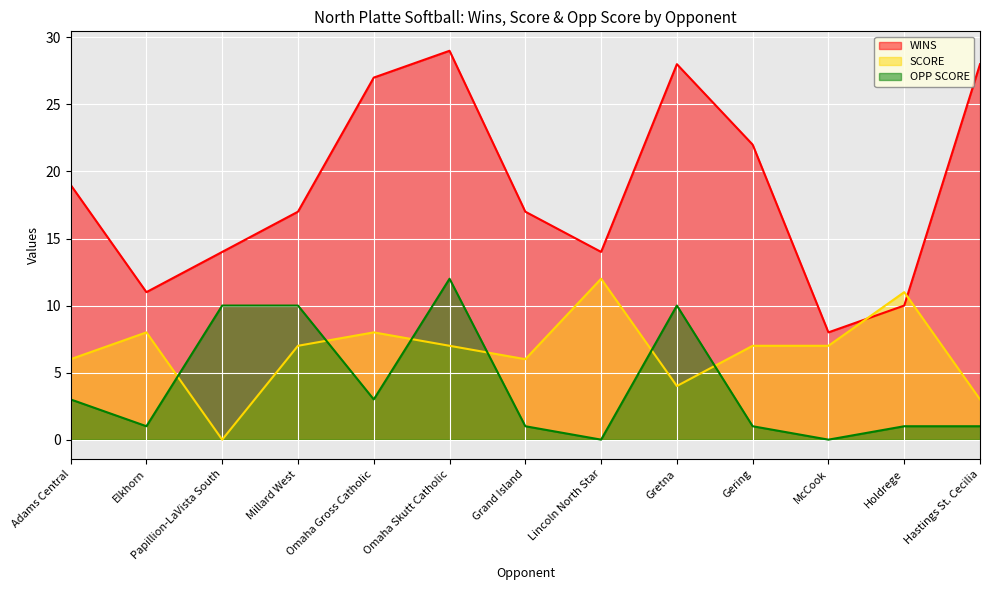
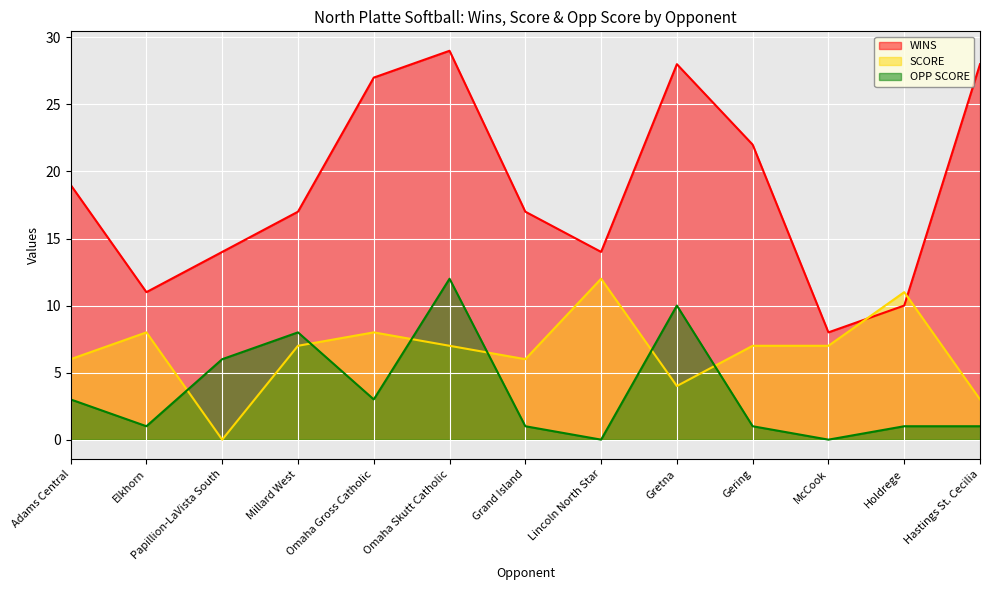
  {
    "WINS": {
      "Adams Central": 19,
      "Elkhorn": 11,
      "Papillion-LaVista South": 14,
      "Millard West": 17,
      "Omaha Gross Catholic": 27,
      "Omaha Skutt Catholic": 29,
      "Grand Island": 17,
      "Lincoln North Star": 14,
      "Gretna": 28,
      "Gering": 22,
      "McCook": 8,
      "Holdrege": 10,
      "Hastings St. Cecilia": 28
    },
    "SCORE": {
      "Adams Central": 6,
      "Elkhorn": 8,
      "Papillion-LaVista South": 0,
      "Millard West": 7,
      "Omaha Gross Catholic": 8,
      "Omaha Skutt Catholic": 7,
      "Grand Island": 6,
      "Lincoln North Star": 12,
      "Gretna": 4,
      "Gering": 7,
      "McCook": 7,
      "Holdrege": 11,
      "Hastings St. Cecilia": 3
    },
    "OPP SCORE": {
      "Adams Central": 3,
      "Elkhorn": 1,
-     "Papillion-LaVista South": 10,
-     "Millard West": 10,
+     "Papillion-LaVista South": 6,
+     "Millard West": 8,
      "Omaha Gross Catholic": 3,
      "Omaha Skutt Catholic": 12,
      "Grand Island": 1,
      "Lincoln North Star": 0,
      "Gretna": 10,
      "Gering": 1,
      "McCook": 0,
      "Holdrege": 1,
      "Hastings St. Cecilia": 1
    }
  }
